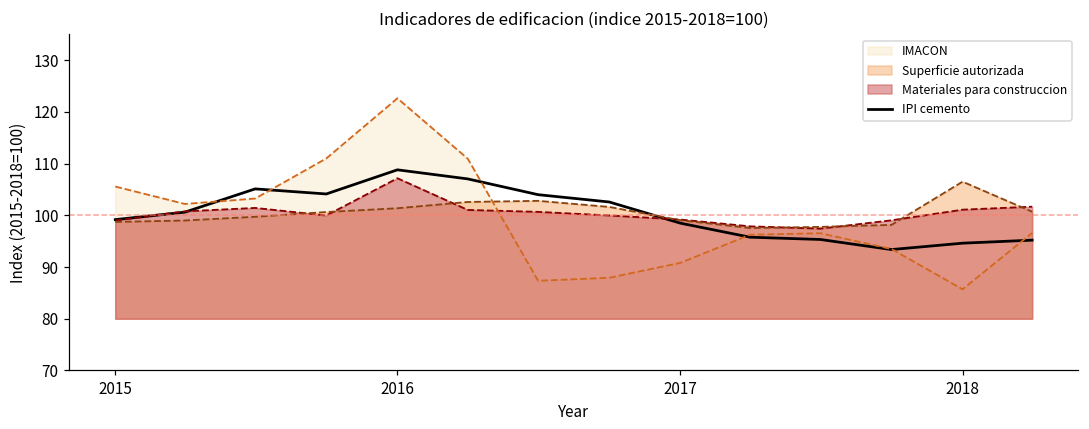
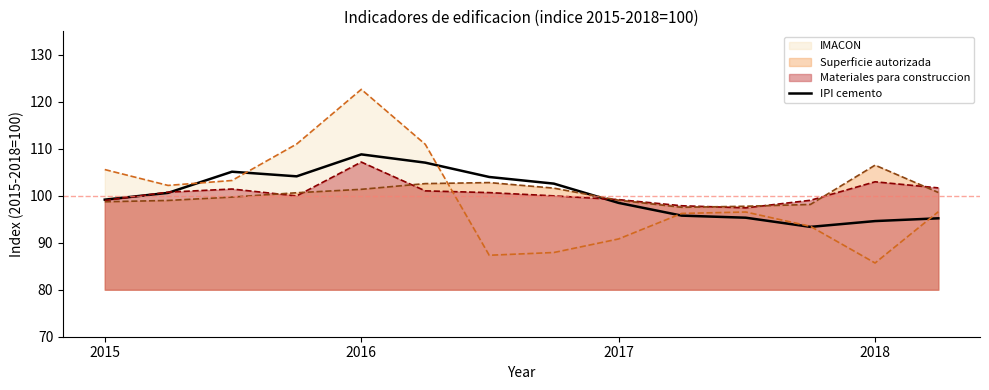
  {
    "IPI cemento": {
      "2016": 109,
      "2017": 98,
      "2018": 95
    },
    "Materiales para construccion": {
      "2016": 107,
-     "2018": 101
+     "2018": 103
    },
    "IMACON": {
      "2015": 106,
      "2016": 123,
      "2017": 91,
      "2018": 86
    },
    "Superficie autorizada": {
      "2016": 101,
      "2018": 107
    }
  }
